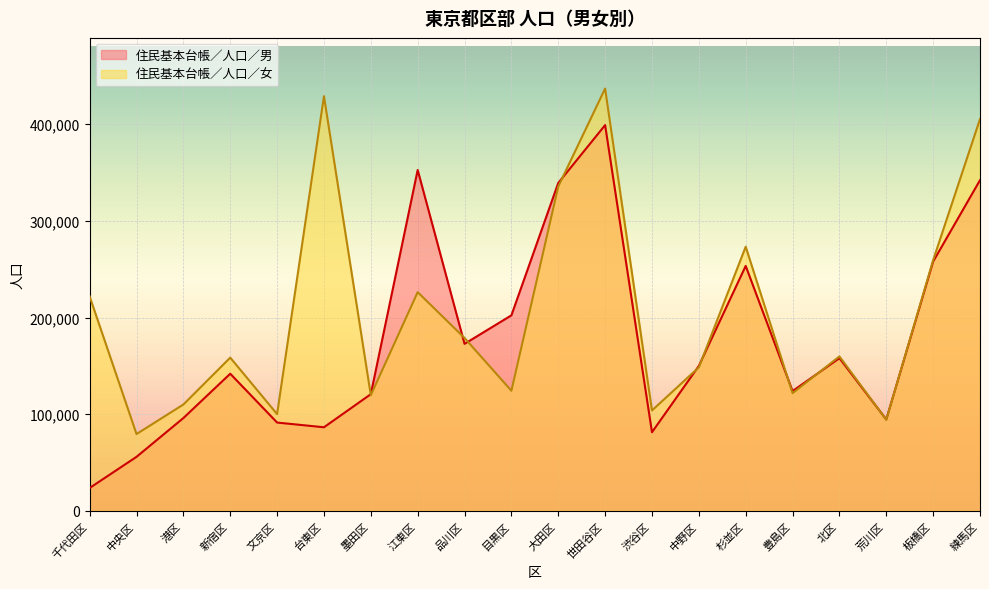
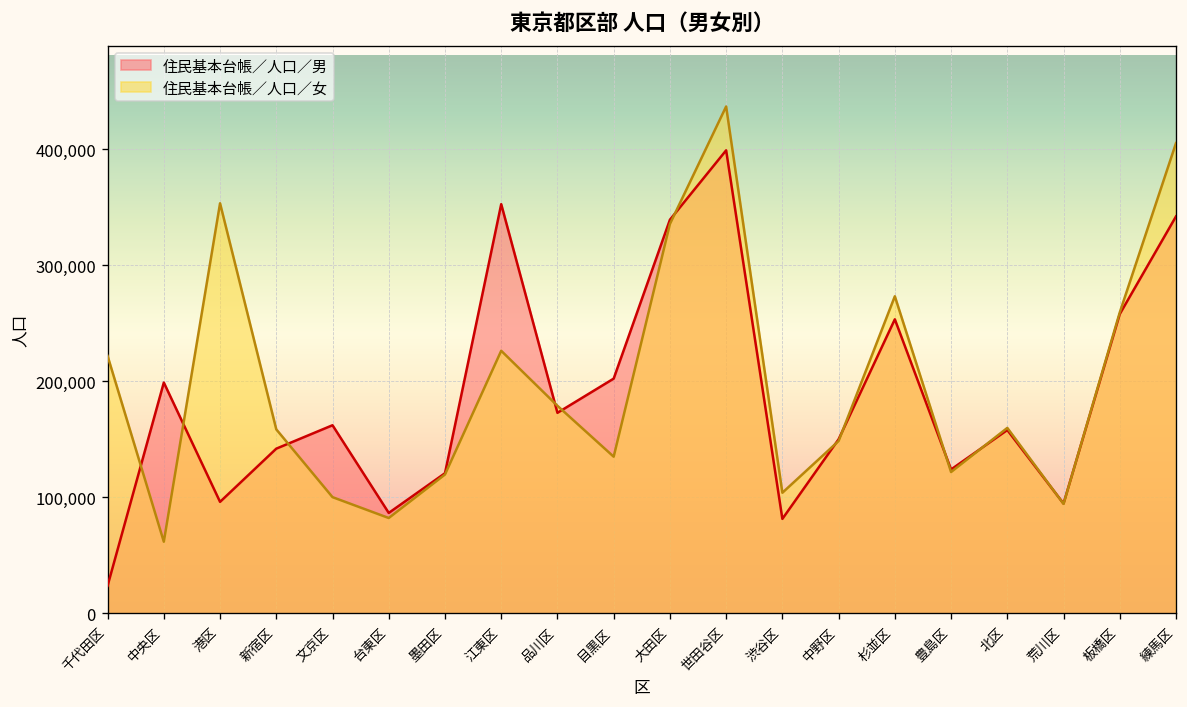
  {
    "住民基本台帳／人口／男": {
      "千代田区": "20,000",
-     "中央区": "60,000",
+     "中央区": "200,000",
      "港区": "100,000",
      "新宿区": "140,000",
-     "文京区": "90,000",
+     "文京区": "160,000",
      "台東区": "90,000",
      "江東区": "350,000",
      "品川区": "170,000",
      "目黒区": "200,000",
      "大田区": "340,000",
      "世田谷区": "400,000",
      "渋谷区": "80,000",
      "杉並区": "250,000",
      "練馬区": "340,000"
    },
    "住民基本台帳／人口／女": {
      "千代田区": "220,000",
-     "中央区": "80,000",
-     "港区": "110,000",
+     "中央区": "60,000",
+     "港区": "350,000",
      "新宿区": "160,000",
      "文京区": "100,000",
-     "台東区": "430,000",
+     "台東区": "80,000",
      "江東区": "230,000",
      "品川区": "180,000",
-     "目黒区": "120,000",
+     "目黒区": "130,000",
      "大田区": "340,000",
      "世田谷区": "440,000",
      "渋谷区": "100,000",
      "杉並区": "270,000",
      "練馬区": "410,000"
    }
  }
